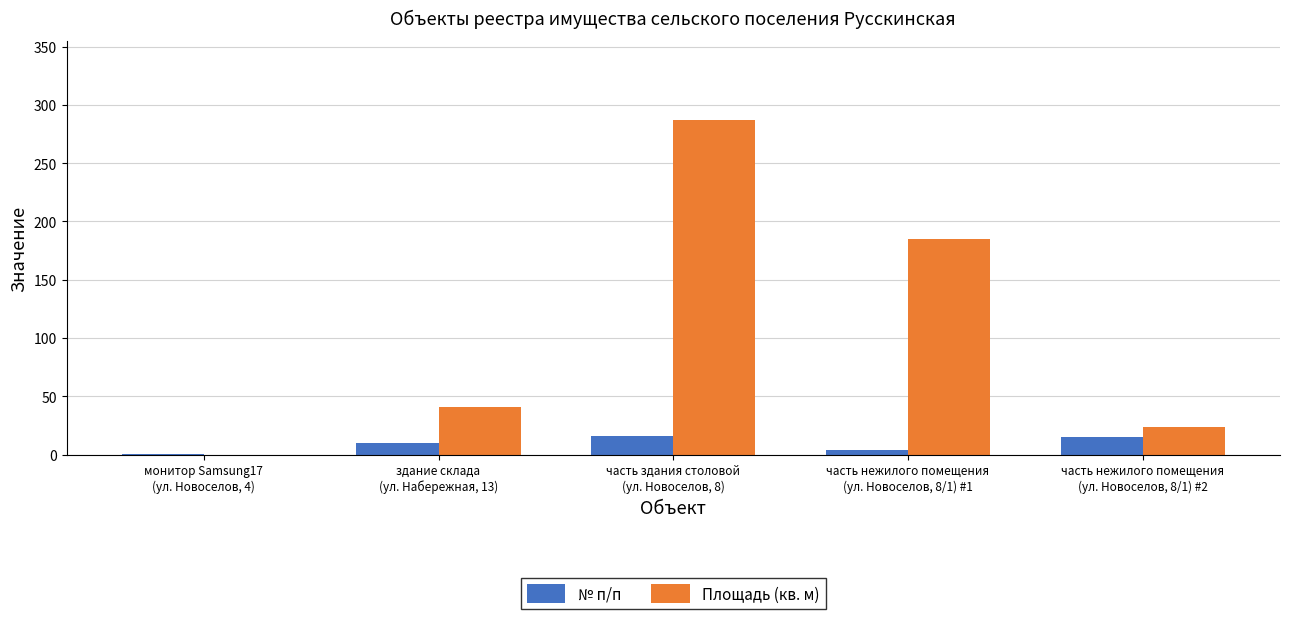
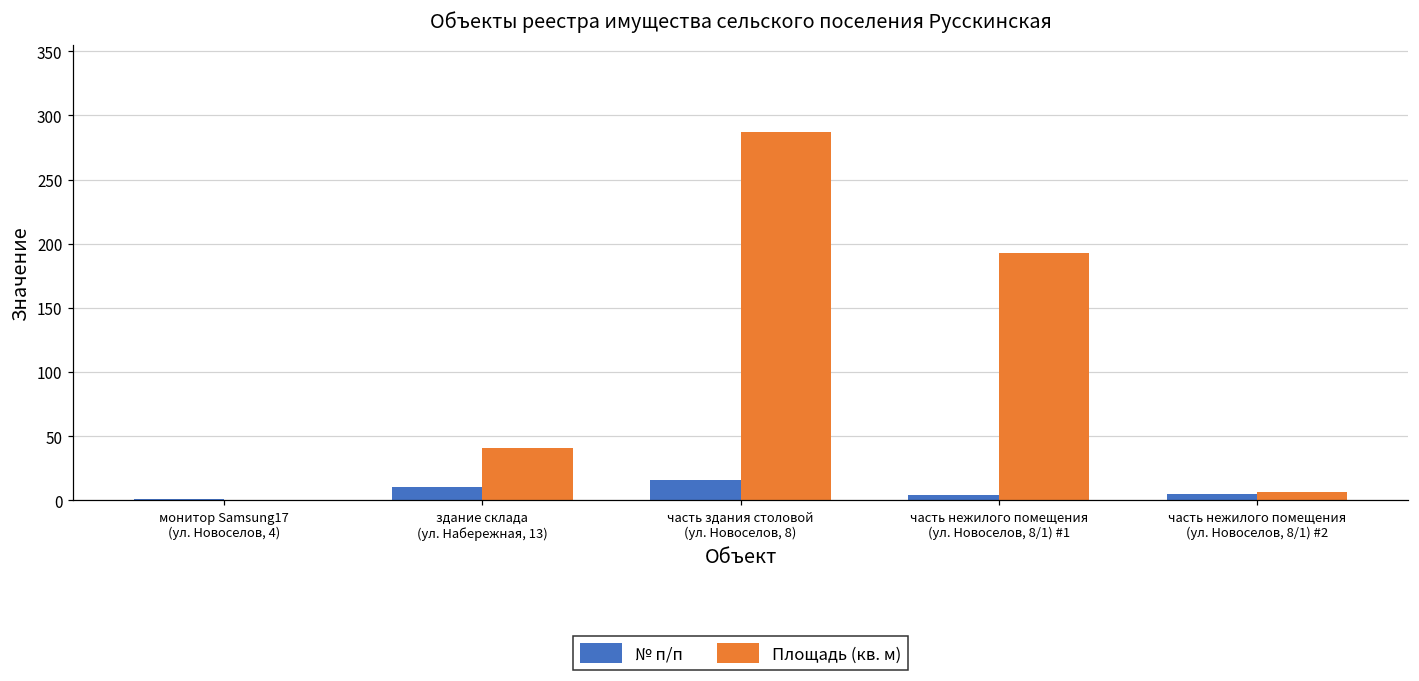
  {
    "№ п/п": {
      "здание склада (ул. Набережная, 13)": 10,
      "часть здания столовой (ул. Новоселов, 8)": 16,
      "часть нежилого помещения (ул. Новоселов, 8/1) #1": 4,
-     "часть нежилого помещения (ул. Новоселов, 8/1) #2": 15
+     "часть нежилого помещения (ул. Новоселов, 8/1) #2": 5
    },
    "Площадь (кв. м)": {
      "монитор Samsung17 (ул. Новоселов, 4)": 0,
      "здание склада (ул. Набережная, 13)": 41,
      "часть здания столовой (ул. Новоселов, 8)": 287,
-     "часть нежилого помещения (ул. Новоселов, 8/1) #1": 185,
-     "часть нежилого помещения (ул. Новоселов, 8/1) #2": 24
+     "часть нежилого помещения (ул. Новоселов, 8/1) #1": 193,
+     "часть нежилого помещения (ул. Новоселов, 8/1) #2": 7
    }
  }
